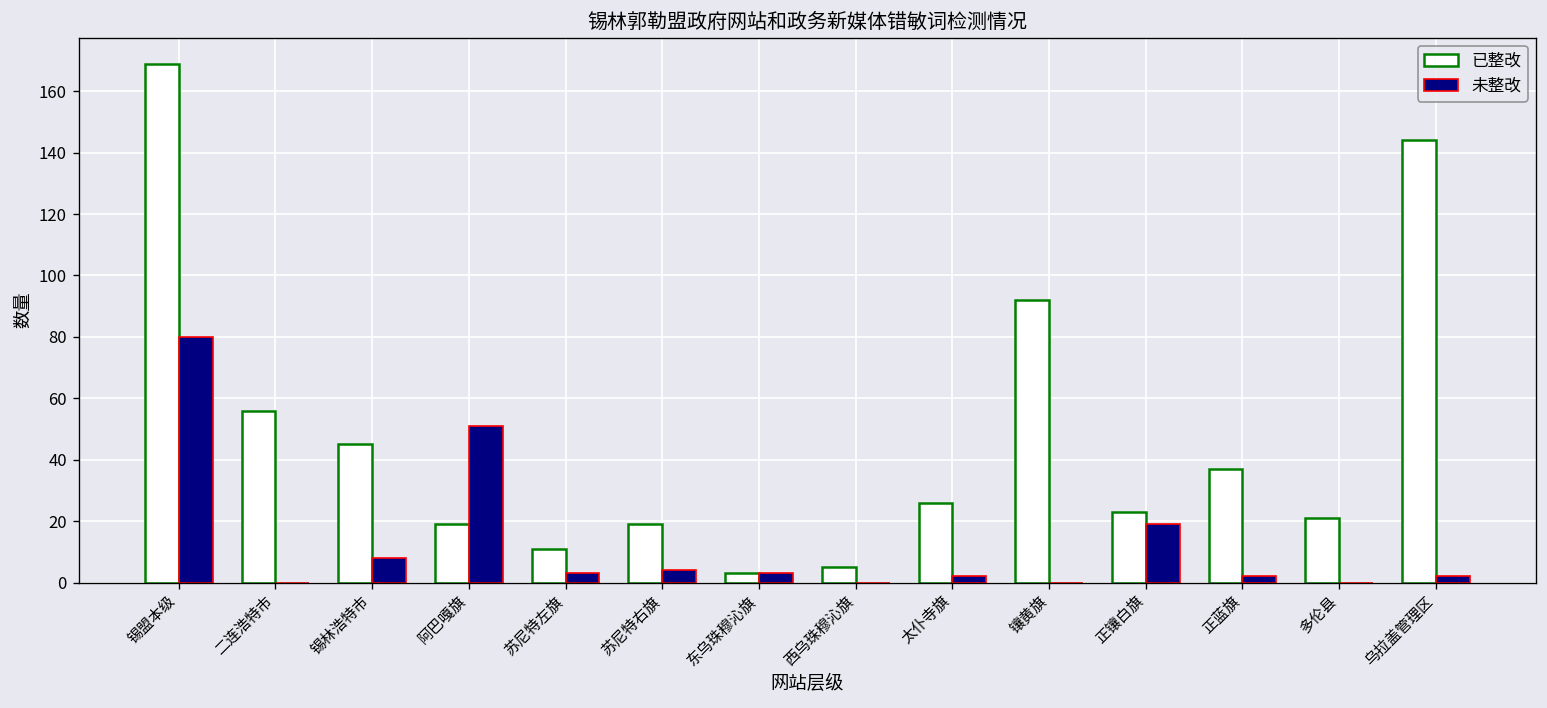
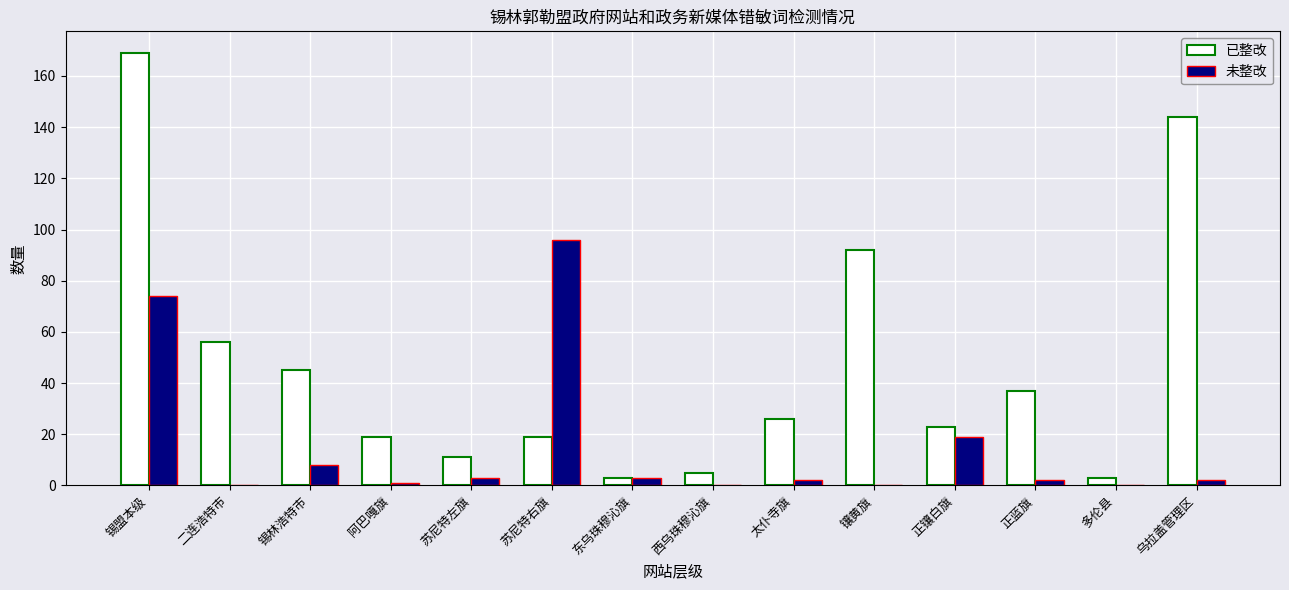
  {
    "已整改": {
      "锡盟本级": 169,
      "二连浩特市": 56,
      "锡林浩特市": 45,
      "阿巴嘎旗": 19,
      "苏尼特左旗": 11,
      "苏尼特右旗": 19,
      "东乌珠穆沁旗": 3,
      "西乌珠穆沁旗": 5,
      "太仆寺旗": 26,
      "镶黄旗": 92,
      "正镶白旗": 23,
      "正蓝旗": 37,
-     "多伦县": 21,
+     "多伦县": 3,
      "乌拉盖管理区": 144
    },
    "未整改": {
-     "锡盟本级": 80,
+     "锡盟本级": 74,
      "二连浩特市": 0,
      "锡林浩特市": 8,
-     "阿巴嘎旗": 51,
+     "阿巴嘎旗": 1,
      "苏尼特左旗": 3,
-     "苏尼特右旗": 4,
+     "苏尼特右旗": 96,
      "东乌珠穆沁旗": 3,
      "西乌珠穆沁旗": 0,
      "太仆寺旗": 2,
      "镶黄旗": 0,
      "正镶白旗": 19,
      "正蓝旗": 2,
      "多伦县": 0,
      "乌拉盖管理区": 2
    }
  }
